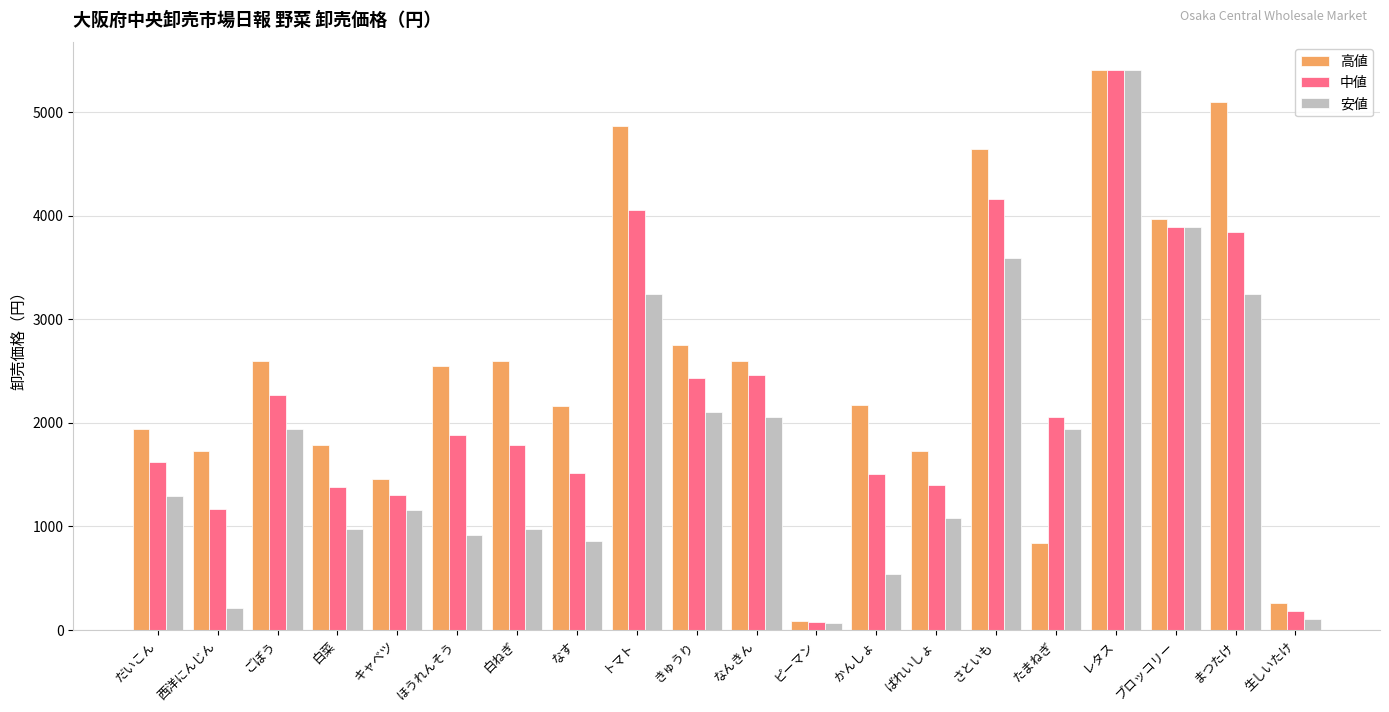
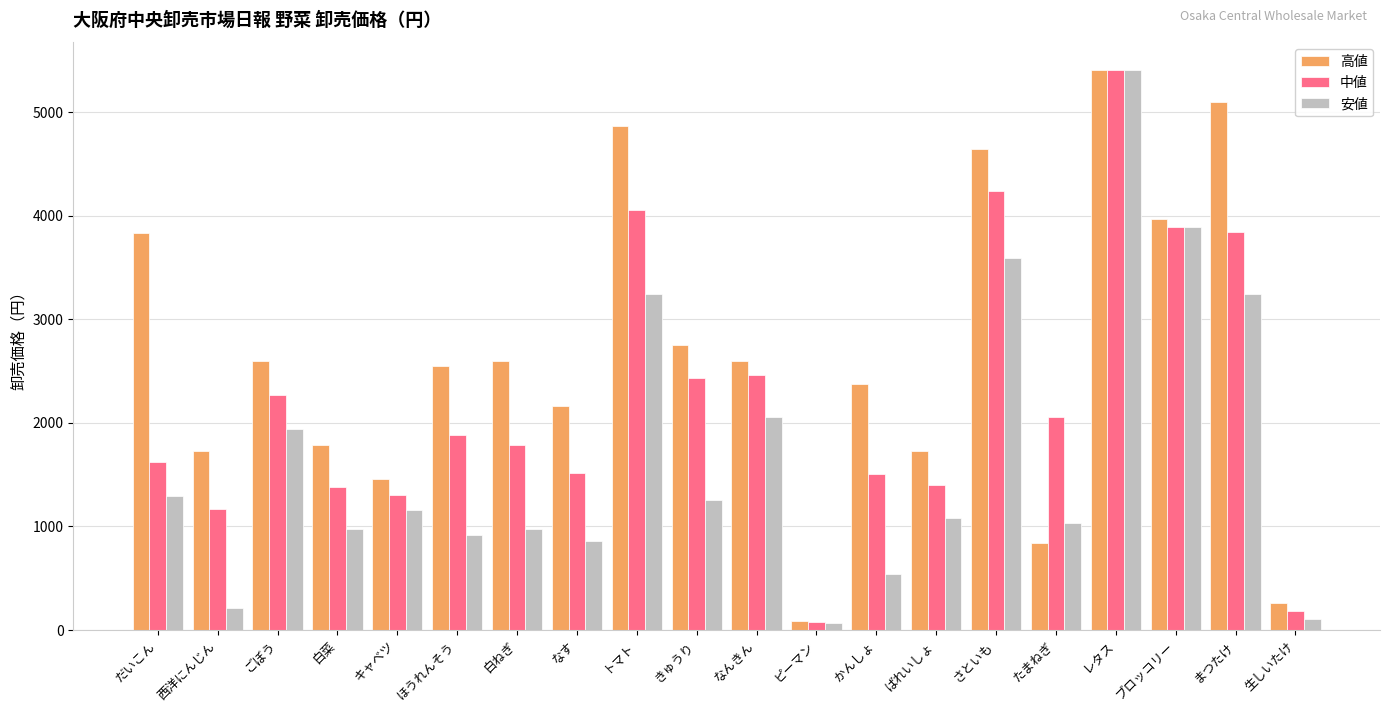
  {
    "高値": {
-     "だいこん": 1940,
+     "だいこん": 3840,
      "西洋にんじん": 1730,
      "ごぼう": 2590,
      "白菜": 1780,
      "キャベツ": 1460,
      "ほうれんそう": 2550,
      "白ねぎ": 2590,
      "なす": 2160,
      "トマト": 4860,
      "きゅうり": 2750,
      "なんきん": 2590,
      "ピーマン": 90,
-     "かんしょ": 2170,
+     "かんしょ": 2380,
      "ばれいしょ": 1730,
      "さといも": 4640,
      "たまねぎ": 840,
      "レタス": 5400,
      "ブロッコリー": 3970,
      "まつたけ": 5090,
      "生しいたけ": 260
    },
    "中値": {
      "だいこん": 1620,
      "西洋にんじん": 1170,
      "ごぼう": 2270,
      "白菜": 1380,
      "キャベツ": 1310,
      "ほうれんそう": 1890,
      "白ねぎ": 1780,
      "なす": 1510,
      "トマト": 4050,
      "きゅうり": 2430,
      "なんきん": 2460,
      "ピーマン": 80,
      "かんしょ": 1510,
      "ばれいしょ": 1400,
-     "さといも": 4160,
+     "さといも": 4240,
      "たまねぎ": 2050,
      "レタス": 5400,
      "ブロッコリー": 3890,
      "まつたけ": 3840,
      "生しいたけ": 180
    },
    "安値": {
      "だいこん": 1300,
      "西洋にんじん": 210,
      "ごぼう": 1940,
      "白菜": 970,
      "キャベツ": 1160,
      "ほうれんそう": 920,
      "白ねぎ": 970,
      "なす": 860,
      "トマト": 3240,
-     "きゅうり": 2110,
+     "きゅうり": 1260,
      "なんきん": 2050,
      "ピーマン": 70,
      "かんしょ": 540,
      "ばれいしょ": 1080,
      "さといも": 3590,
-     "たまねぎ": 1940,
+     "たまねぎ": 1040,
      "レタス": 5400,
      "ブロッコリー": 3890,
      "まつたけ": 3240,
      "生しいたけ": 110
    }
  }
